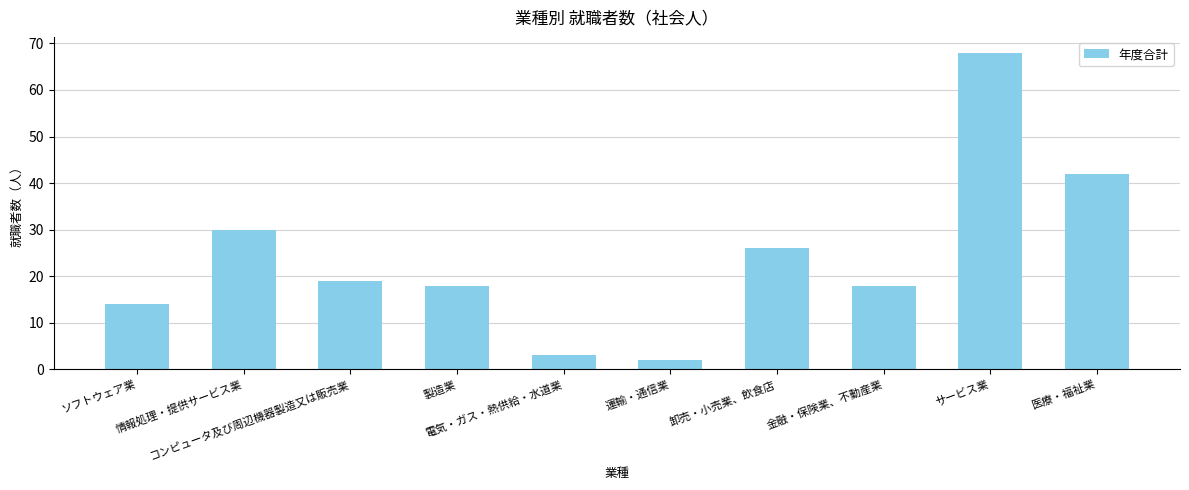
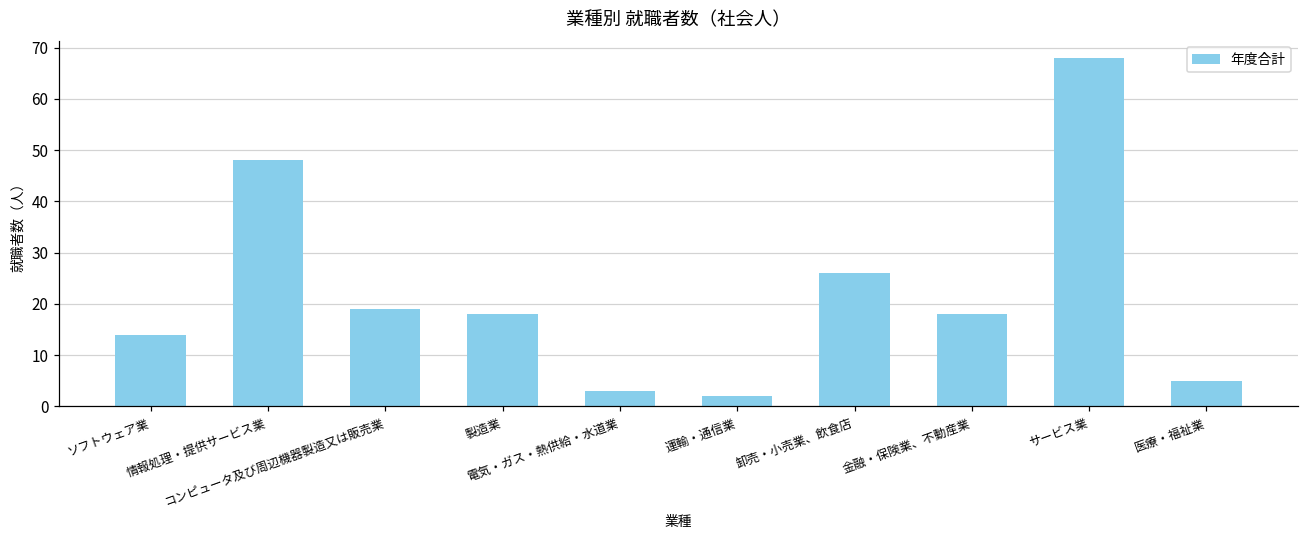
  {
    "ソフトウェア業": 14,
-   "情報処理・提供サービス業": 30,
+   "情報処理・提供サービス業": 48,
    "コンピュータ及び周辺機器製造又は販売業": 19,
    "製造業": 18,
    "電気・ガス・熱供給・水道業": 3,
    "運輸・通信業": 2,
    "卸売・小売業、飲食店": 26,
    "金融・保険業、不動産業": 18,
    "サービス業": 68,
-   "医療・福祉業": 42
+   "医療・福祉業": 5
  }
